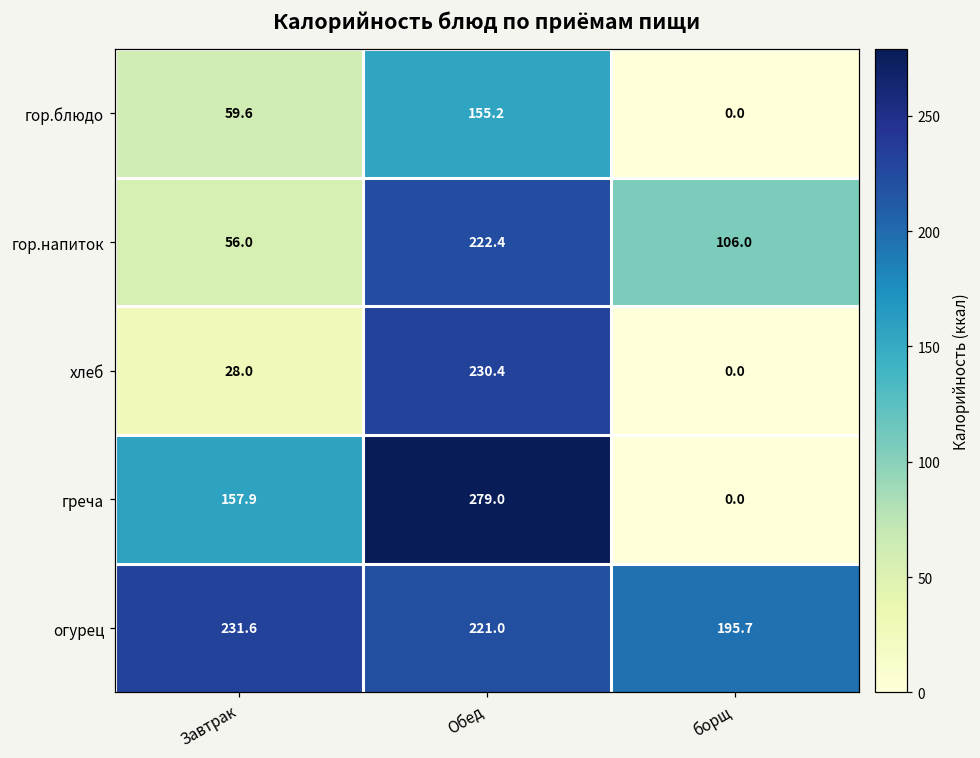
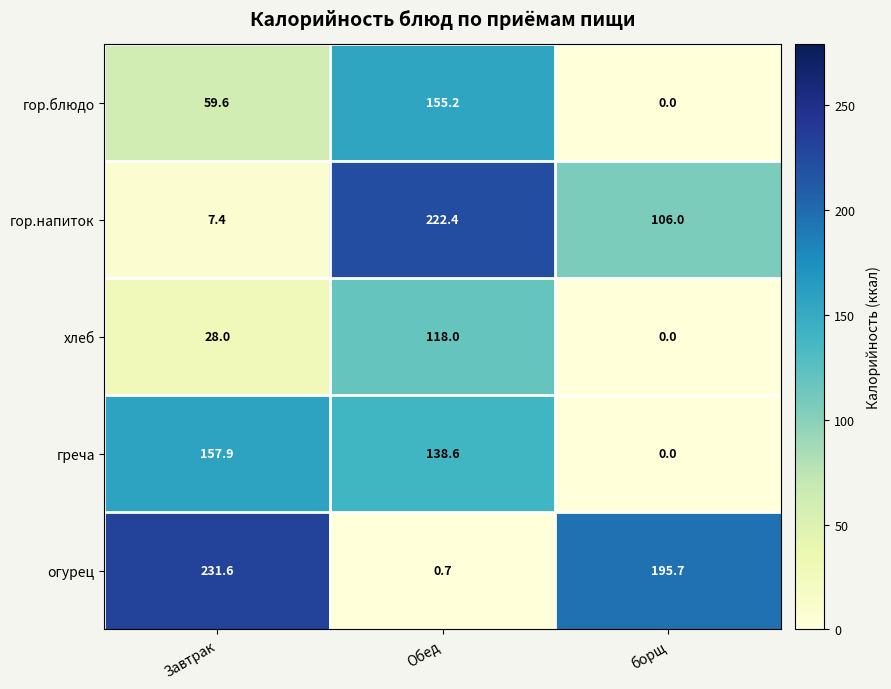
  {
    "гор.блюдо": {
      "Завтрак": 59.6,
      "Обед": 155.2,
      "борщ": 0.0
    },
    "гор.напиток": {
-     "Завтрак": 56.0,
+     "Завтрак": 7.4,
      "Обед": 222.4,
      "борщ": 106.0
    },
    "хлеб": {
      "Завтрак": 28.0,
-     "Обед": 230.4,
+     "Обед": 118.0,
      "борщ": 0.0
    },
    "греча": {
      "Завтрак": 157.9,
-     "Обед": 279.0,
+     "Обед": 138.6,
      "борщ": 0.0
    },
    "огурец": {
      "Завтрак": 231.6,
-     "Обед": 221.0,
+     "Обед": 0.7,
      "борщ": 195.7
    }
  }
